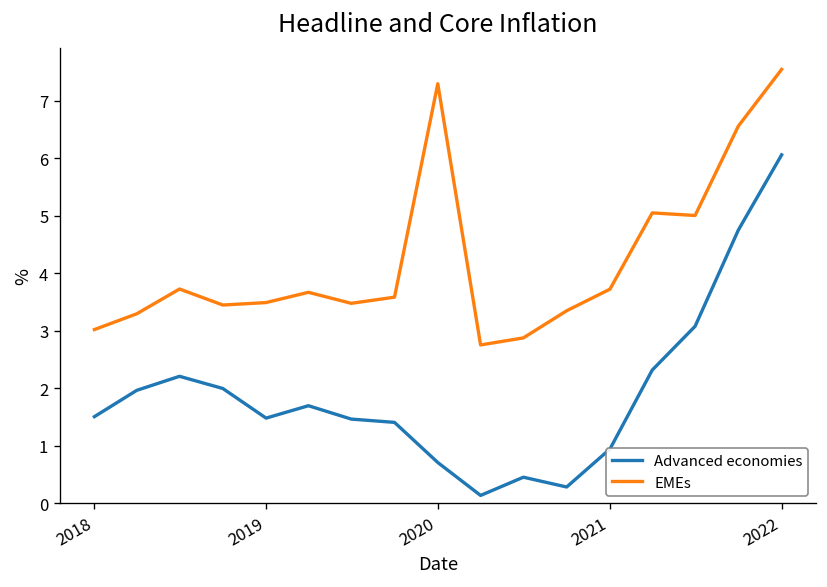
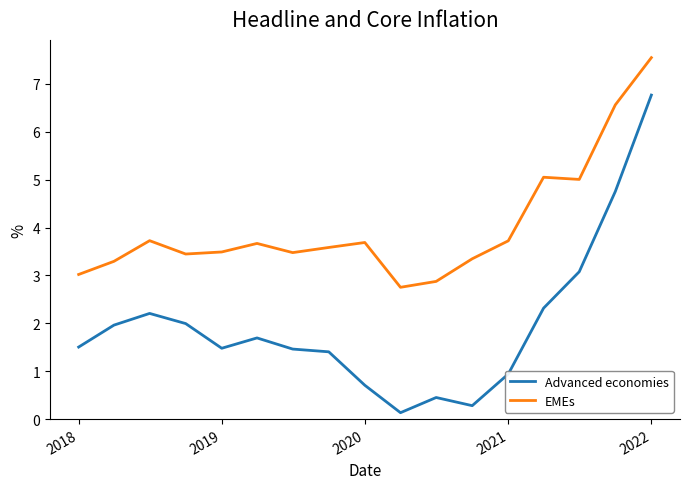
  {
    "Advanced economies": {
      "2018": 1.5,
      "2019": 1.5,
      "2020": 0.7,
-     "2022": 6.1
+     "2022": 6.8
    },
    "EMEs": {
      "2018": 3.0,
      "2019": 3.5,
-     "2020": 7.3,
+     "2020": 3.7,
      "2021": 3.7,
      "2022": 7.5
    }
  }
